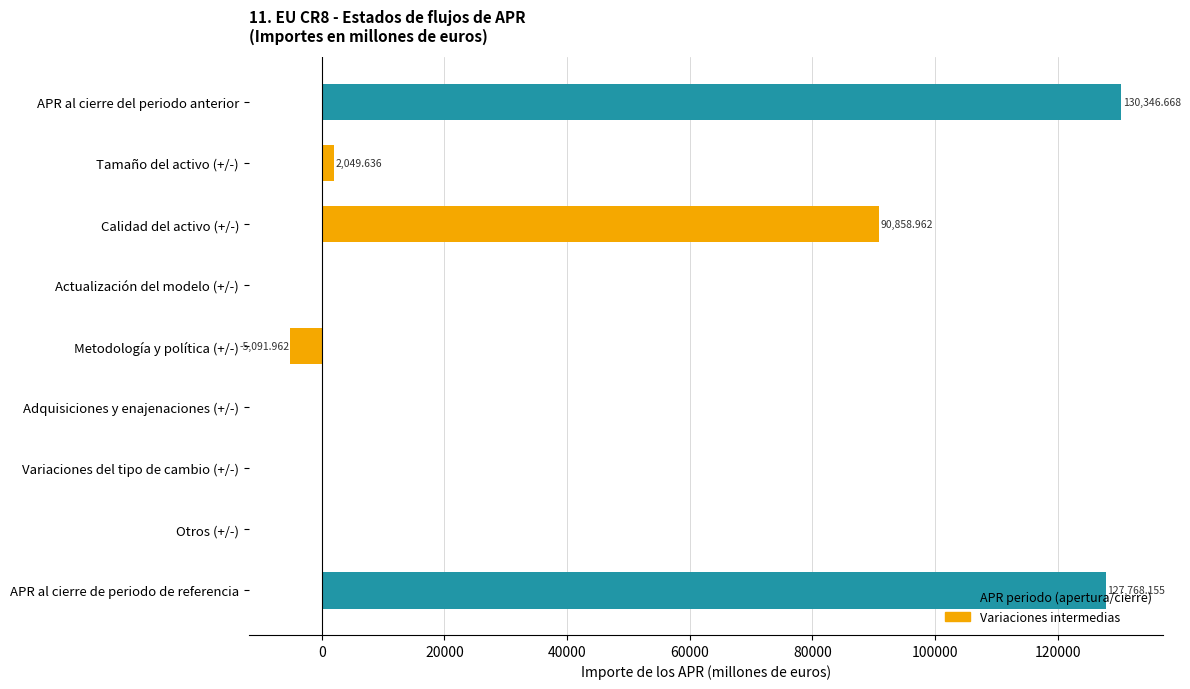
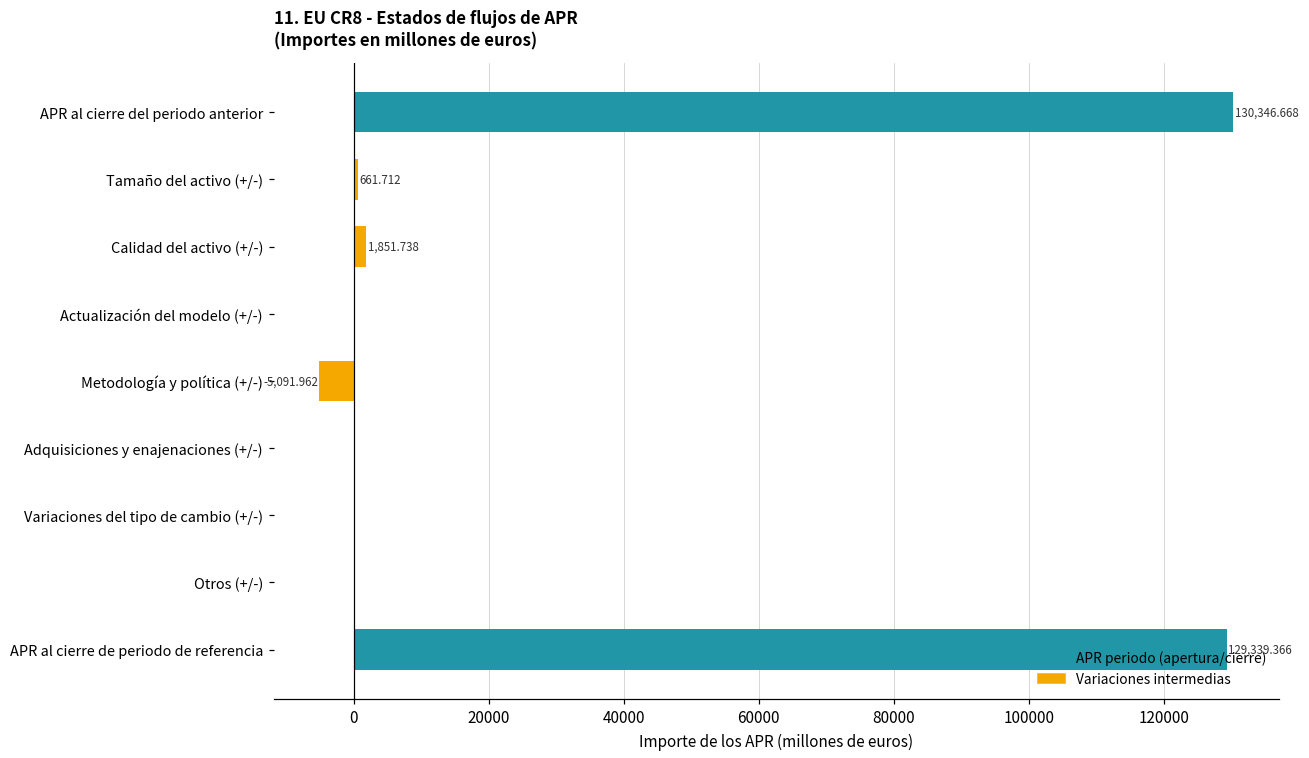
  {
    "APR al cierre del periodo anterior": "130,346.668",
-   "Tamaño del activo (+/-)": "2,049.636",
-   "Calidad del activo (+/-)": "90,858.962",
+   "Tamaño del activo (+/-)": "661.712",
+   "Calidad del activo (+/-)": "1,851.738",
    "Metodología y política (+/-)": "-5,091.962",
-   "APR al cierre de periodo de referencia": "127,768.155"
+   "APR al cierre de periodo de referencia": "129,339.366"
  }
